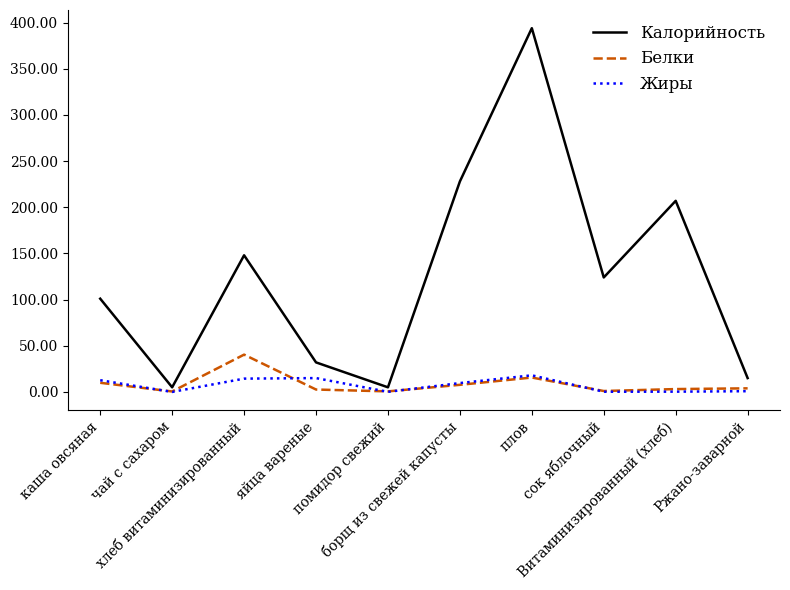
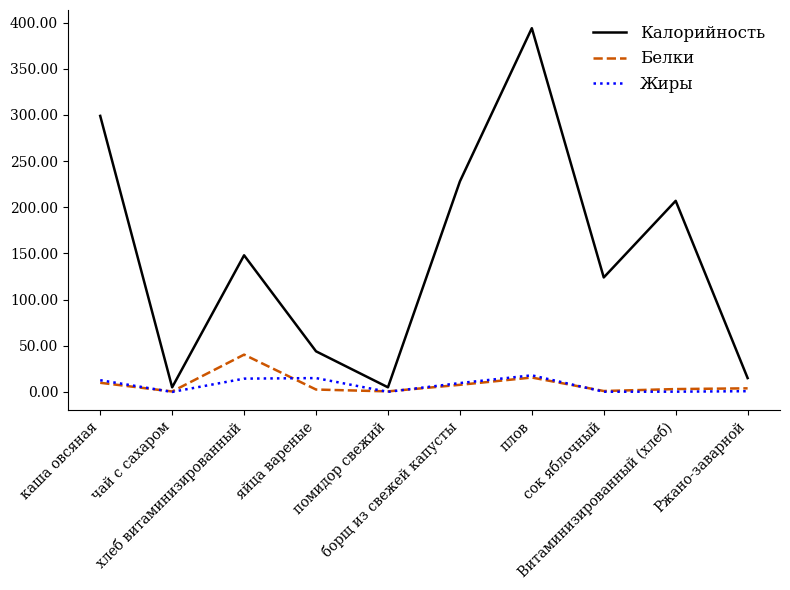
  {
    "Калорийность": {
-     "каша овсяная": 100,
+     "каша овсяная": 300,
      "чай с сахаром": 10,
      "хлеб витаминизированный": 150,
-     "яйца вареные": 30,
+     "яйца вареные": 40,
      "помидор свежий": 10,
      "борщ из свежей капусты": 230,
      "плов": 390,
      "сок яблочный": 120,
      "Витаминизированный (хлеб)": 210,
      "Ржано-заварной": 20
    },
    "Белки": {
      "каша овсяная": 10,
      "хлеб витаминизированный": 40,
      "яйца вареные": 0,
      "Витаминизированный (хлеб)": 0,
      "Ржано-заварной": 0
    },
    "Жиры": {
      "каша овсяная": 10,
      "хлеб витаминизированный": 10,
      "яйца вареные": 20,
      "Витаминизированный (хлеб)": 0,
      "Ржано-заварной": 0
    }
  }
